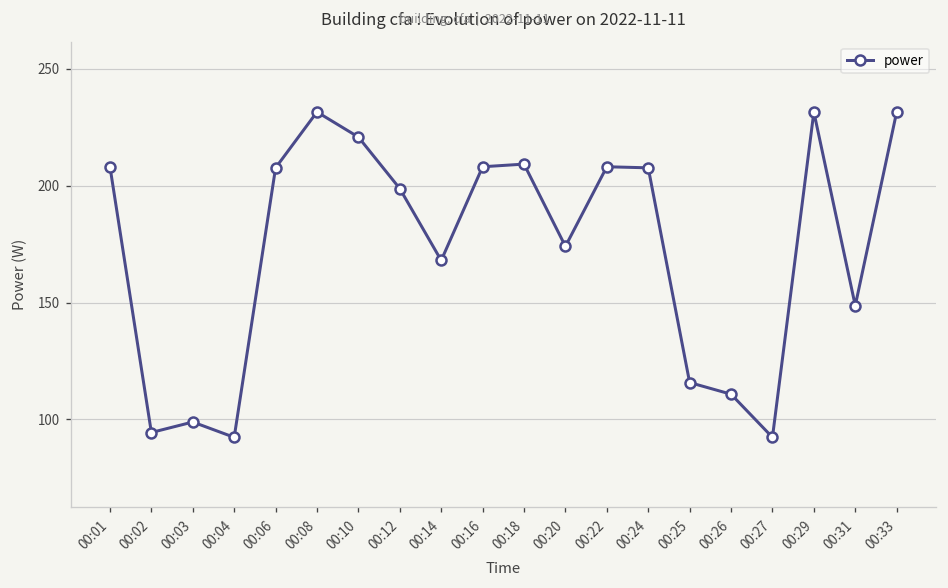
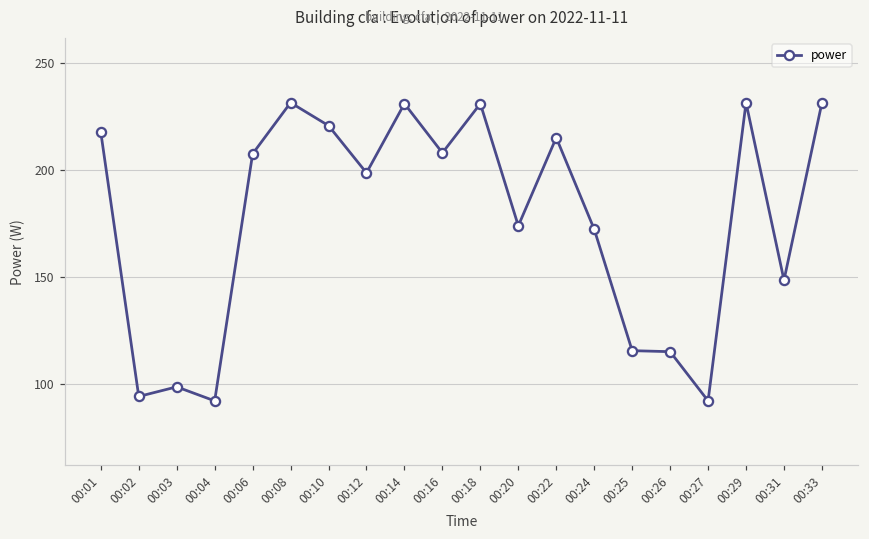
  {
-   "00:01": 208,
+   "00:01": 218,
    "00:02": 94,
    "00:03": 99,
    "00:04": 92,
    "00:06": 208,
    "00:08": 232,
    "00:10": 221,
    "00:12": 199,
-   "00:14": 168,
+   "00:14": 231,
    "00:16": 208,
-   "00:18": 209,
+   "00:18": 231,
    "00:20": 174,
-   "00:22": 208,
-   "00:24": 208,
+   "00:22": 215,
+   "00:24": 172,
    "00:25": 116,
-   "00:26": 111,
+   "00:26": 115,
    "00:27": 92,
    "00:29": 232,
    "00:31": 149,
    "00:33": 232
  }
